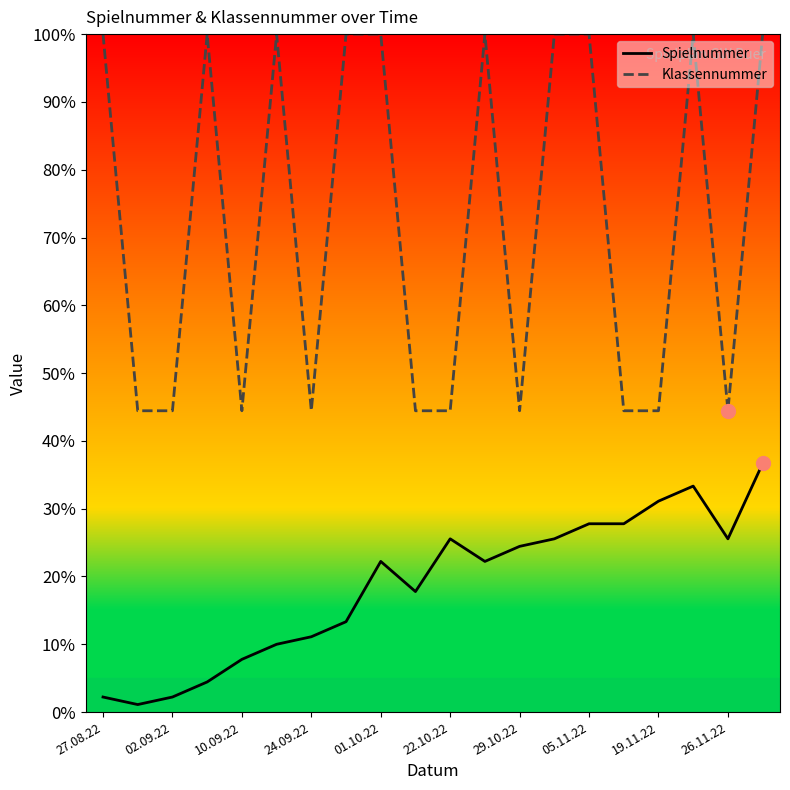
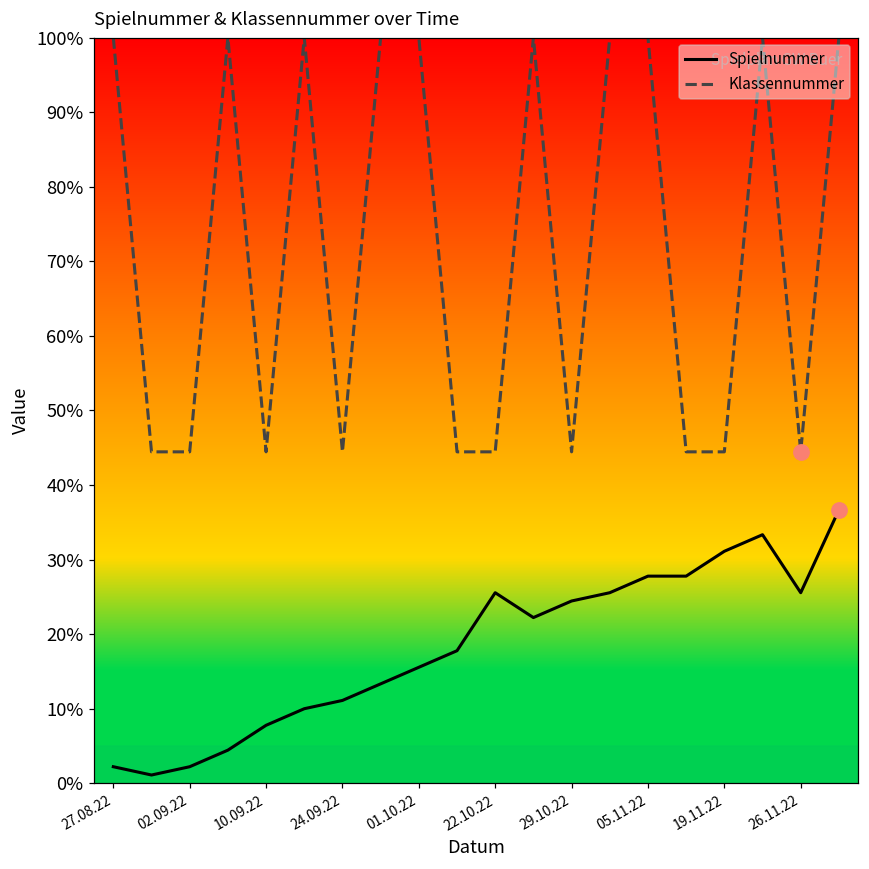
  {
    "Spielnummer": {
      "10.09.22": "8%",
-     "01.10.22": "22%",
+     "01.10.22": "16%",
      "22.10.22": "26%",
      "26.11.22": "26%"
    },
    "Klassennummer": {
      "02.09.22": "44%",
      "10.09.22": "44%",
      "01.10.22": "100%",
      "22.10.22": "44%"
    }
  }
